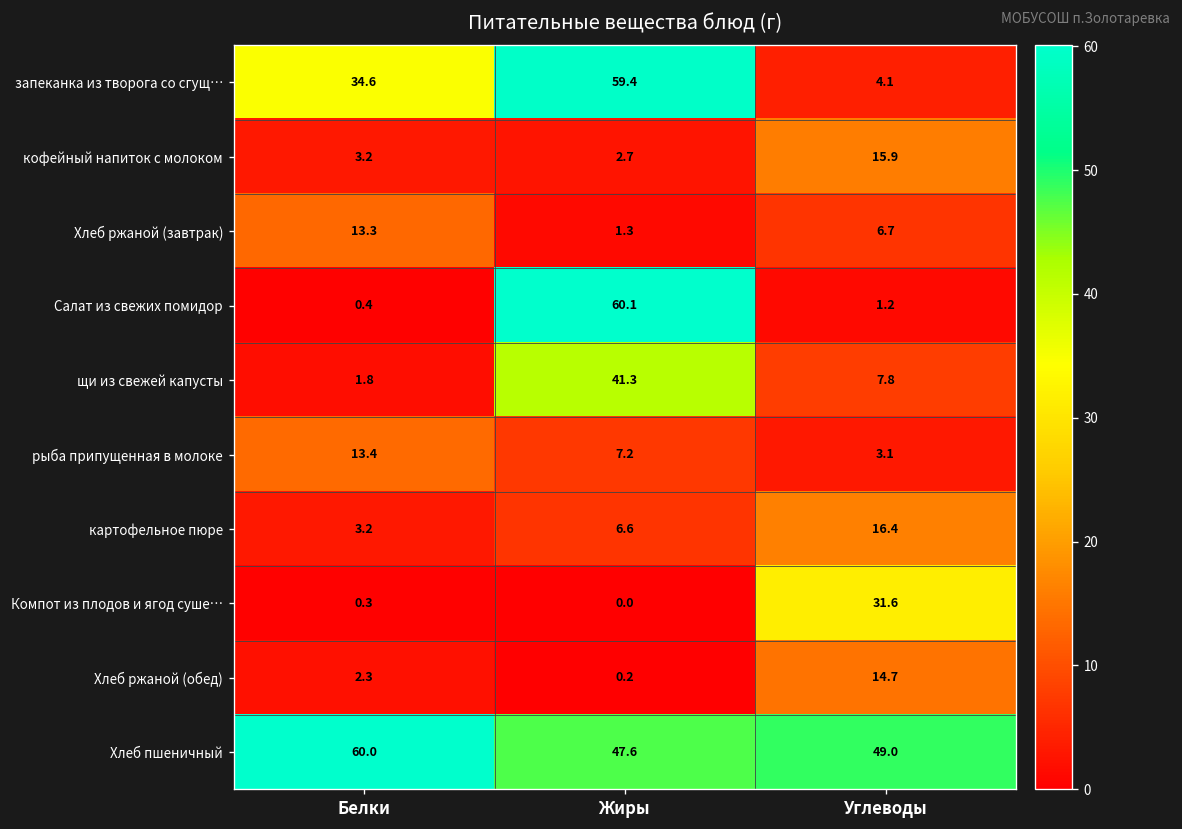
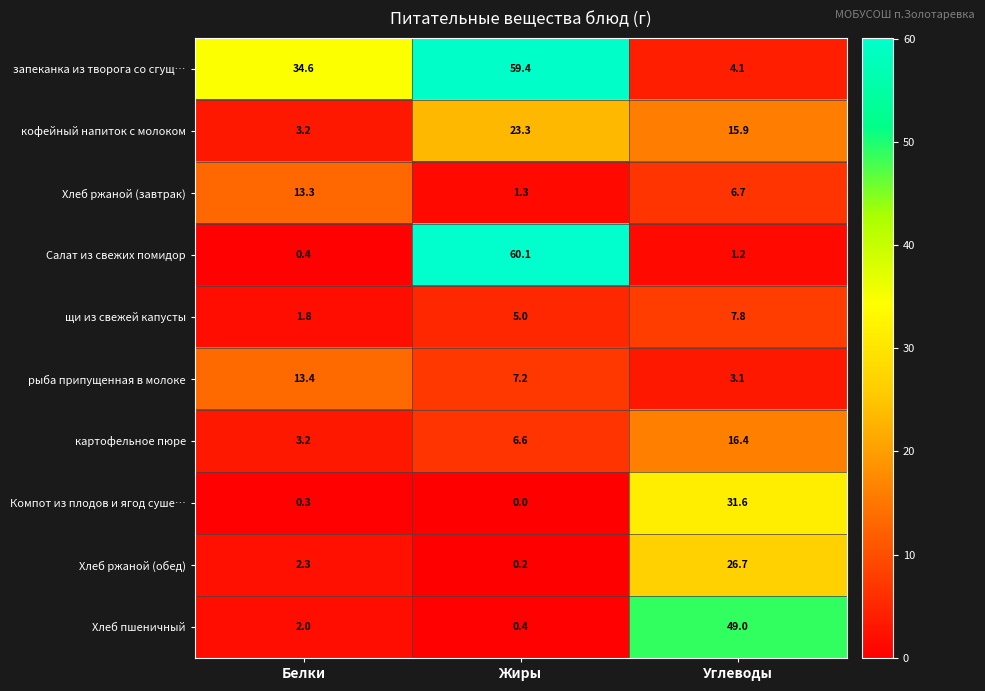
  {
    "запеканка из творога со сгущ…": {
      "Белки": 34.6,
      "Жиры": 59.4,
      "Углеводы": 4.1
    },
    "кофейный напиток с молоком": {
      "Белки": 3.2,
-     "Жиры": 2.7,
+     "Жиры": 23.3,
      "Углеводы": 15.9
    },
    "Хлеб ржаной (завтрак)": {
      "Белки": 13.3,
      "Жиры": 1.3,
      "Углеводы": 6.7
    },
    "Салат из свежих помидор": {
      "Белки": 0.4,
      "Жиры": 60.1,
      "Углеводы": 1.2
    },
    "щи из свежей капусты": {
      "Белки": 1.8,
-     "Жиры": 41.3,
+     "Жиры": 5.0,
      "Углеводы": 7.8
    },
    "рыба припущенная в молоке": {
      "Белки": 13.4,
      "Жиры": 7.2,
      "Углеводы": 3.1
    },
    "картофельное пюре": {
      "Белки": 3.2,
      "Жиры": 6.6,
      "Углеводы": 16.4
    },
    "Компот из плодов и ягод суше…": {
      "Белки": 0.3,
      "Жиры": 0.0,
      "Углеводы": 31.6
    },
    "Хлеб ржаной (обед)": {
      "Белки": 2.3,
      "Жиры": 0.2,
-     "Углеводы": 14.7
+     "Углеводы": 26.7
    },
    "Хлеб пшеничный": {
-     "Белки": 60.0,
-     "Жиры": 47.6,
+     "Белки": 2.0,
+     "Жиры": 0.4,
      "Углеводы": 49.0
    }
  }
